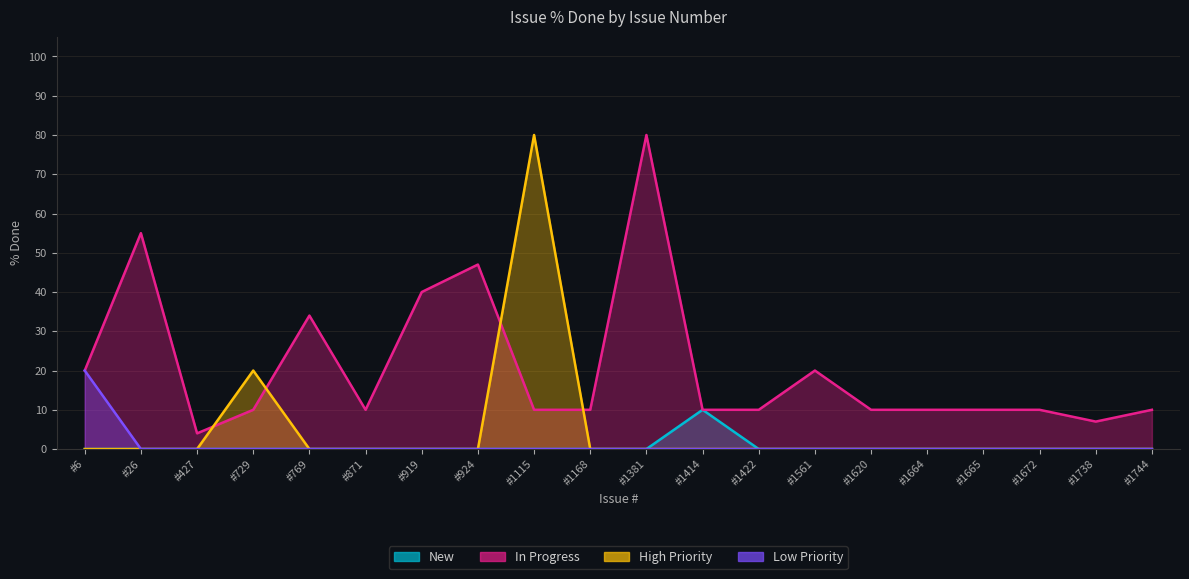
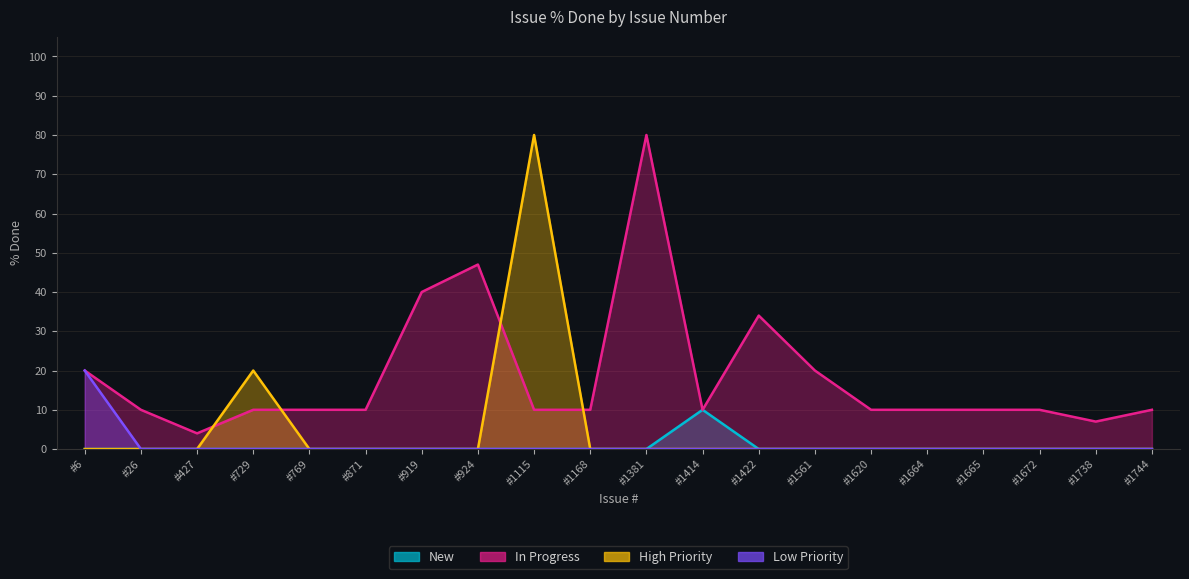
  {
    "In Progress": {
-     "#26": 55,
+     "#26": 10,
      "#427": 4,
      "#729": 10,
-     "#769": 34,
+     "#769": 10,
      "#871": 10,
      "#919": 40,
      "#924": 47,
      "#1115": 10,
      "#1168": 10,
      "#1381": 80,
-     "#1422": 10,
+     "#1422": 34,
      "#1561": 20,
      "#1620": 10,
      "#1664": 10,
      "#1665": 10,
      "#1672": 10,
      "#1738": 7,
      "#1744": 10
    }
  }
